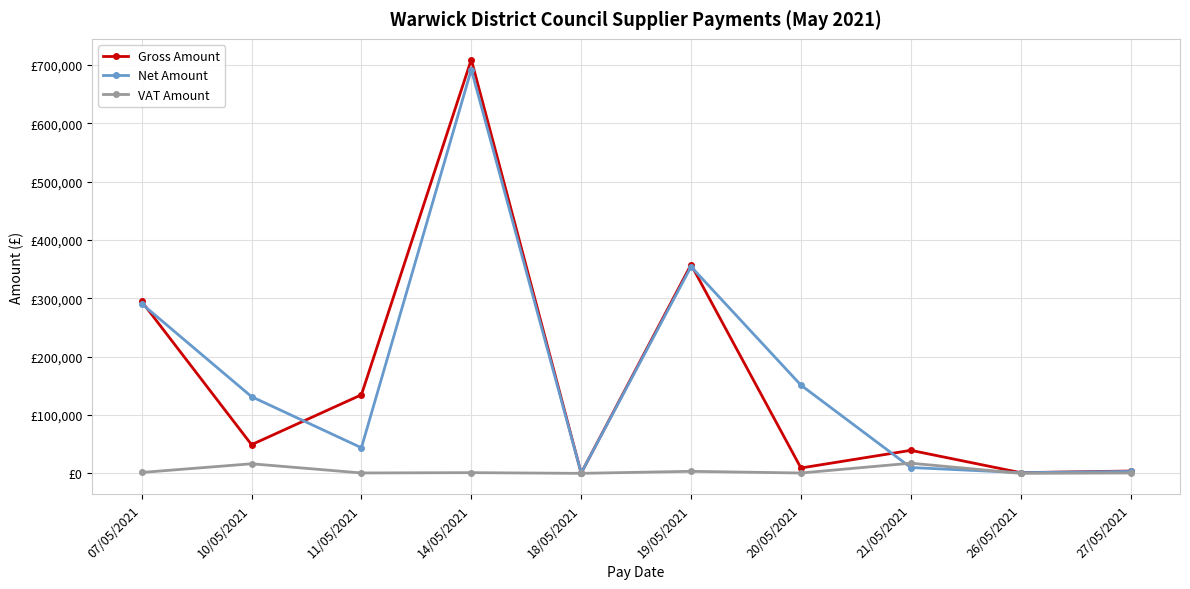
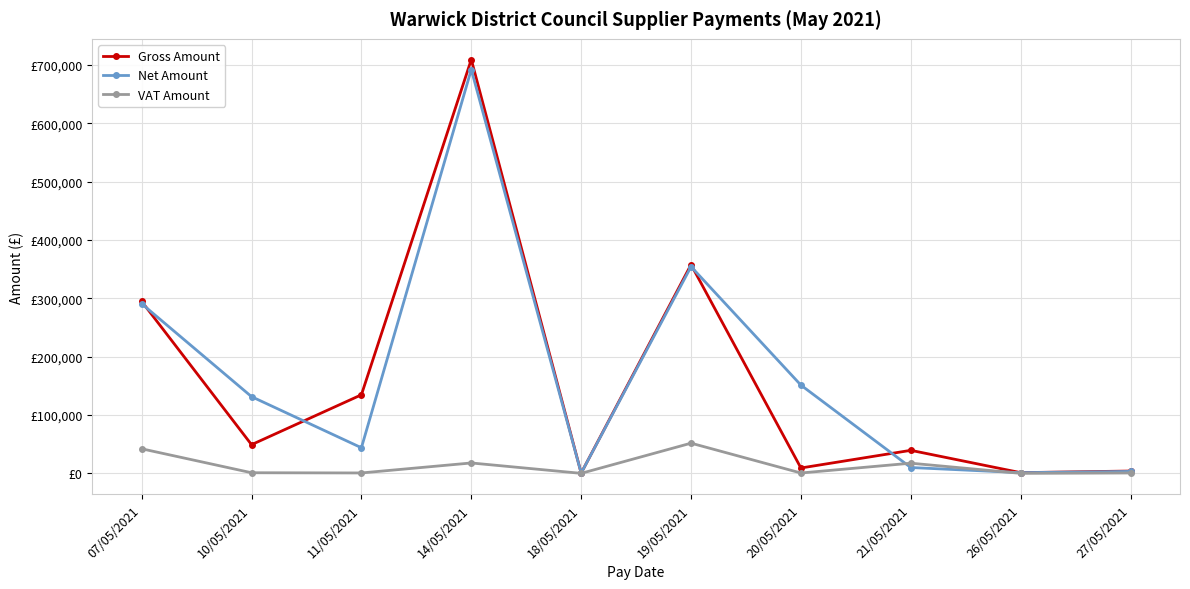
  {
    "Gross Amount": {
      "10/05/2021": "£50,000",
      "11/05/2021": "£130,000",
      "14/05/2021": "£710,000",
      "20/05/2021": "£10,000",
      "21/05/2021": "£40,000"
    },
    "Net Amount": {
      "10/05/2021": "£130,000",
      "11/05/2021": "£40,000",
      "14/05/2021": "£690,000",
      "20/05/2021": "£150,000",
      "21/05/2021": "£10,000"
    },
    "VAT Amount": {
-     "07/05/2021": "£0",
-     "10/05/2021": "£20,000",
+     "07/05/2021": "£40,000",
+     "10/05/2021": "£0",
      "11/05/2021": "£0",
-     "14/05/2021": "£0",
-     "19/05/2021": "£0",
+     "14/05/2021": "£20,000",
+     "19/05/2021": "£50,000",
      "20/05/2021": "£0",
      "21/05/2021": "£20,000"
    }
  }
